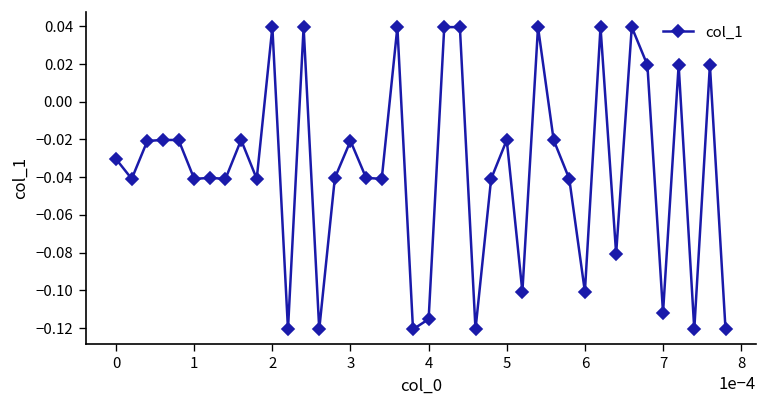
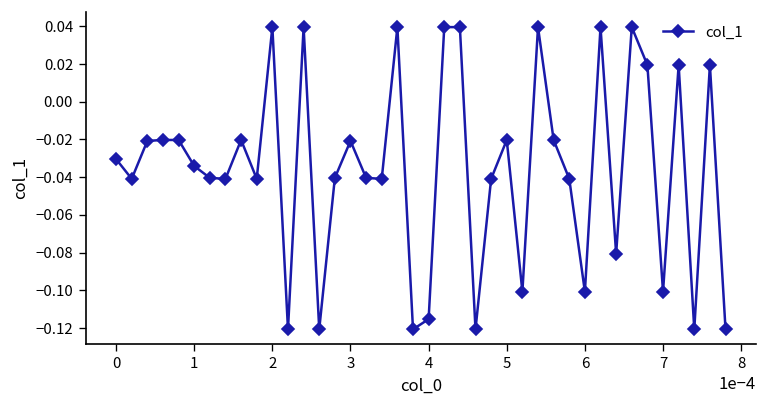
  {
    "0": -0.030,
-   "1": -0.041,
+   "1": -0.034,
    "2": 0.040,
    "3": -0.021,
    "4": -0.115,
    "5": -0.020,
    "6": -0.101,
-   "7": -0.112
+   "7": -0.101
  }
